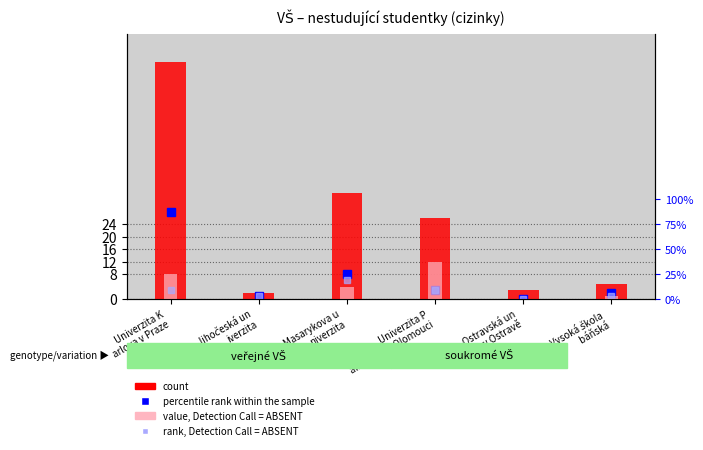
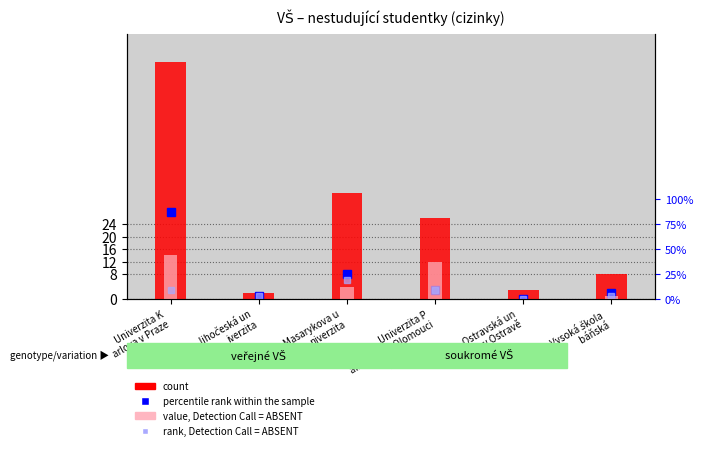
  {
    "count": {
      "Univerzita K arlova v Praze": 76,
      "Jihočeská un iverzita": 2,
      "Masarykova u niverzita": 34,
      "Univerzita P alackého v Olomouci": 26,
      "Ostravská un iverzita v Ostravě": 3,
-     "Vysoká škola báňská": 5
+     "Vysoká škola báňská": 8
    },
    "value, Detection Call = ABSENT": {
-     "Univerzita K arlova v Praze": 8,
+     "Univerzita K arlova v Praze": 14,
      "Jihočeská un iverzita": 0,
      "Ostravská un iverzita v Ostravě": 0
    }
  }
